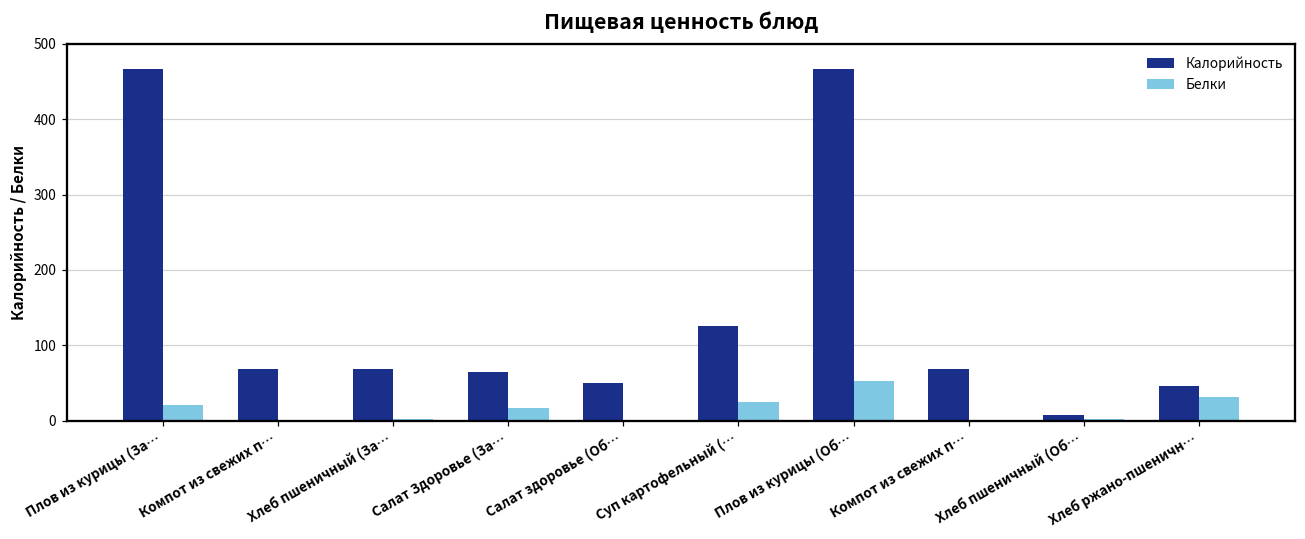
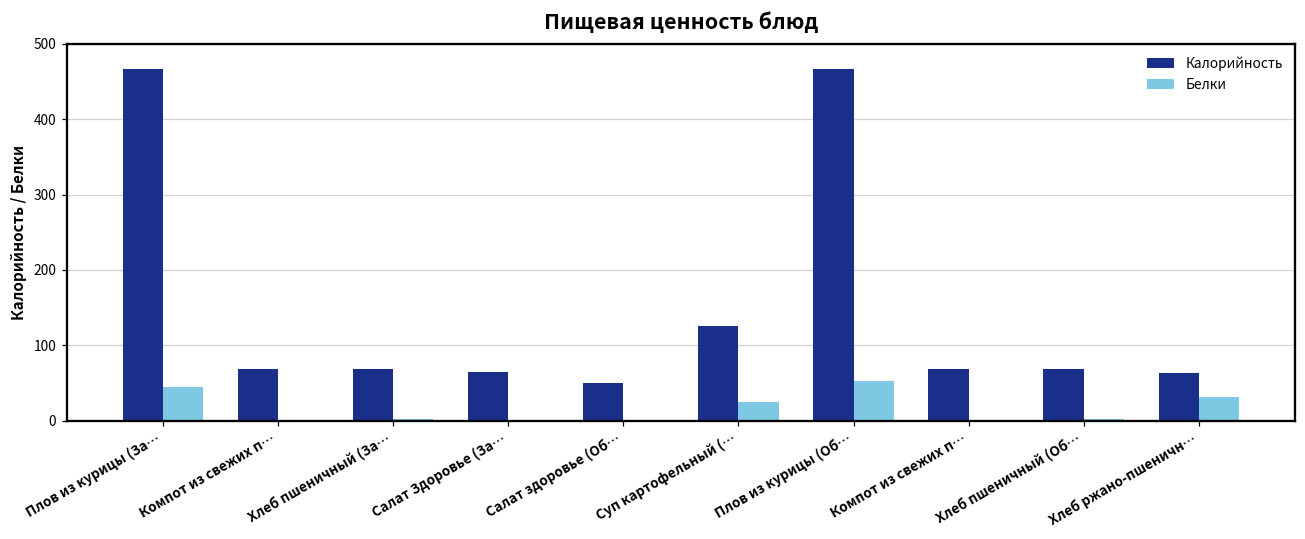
  {
    "Калорийность": {
      "Плов из курицы (За…": 470,
      "Хлеб пшеничный (За…": 70,
      "Салат Здоровье (За…": 60,
      "Салат здоровье (Об…": 50,
      "Суп картофельный (…": 130,
      "Плов из курицы (Об…": 470,
-     "Хлеб пшеничный (Об…": 10,
-     "Хлеб ржано-пшеничн…": 50
+     "Хлеб пшеничный (Об…": 70,
+     "Хлеб ржано-пшеничн…": 60
    },
    "Белки": {
-     "Плов из курицы (За…": 20,
-     "Салат Здоровье (За…": 20,
+     "Плов из курицы (За…": 50,
+     "Салат Здоровье (За…": 0,
      "Суп картофельный (…": 30,
      "Плов из курицы (Об…": 50,
      "Хлеб ржано-пшеничн…": 30
    }
  }
